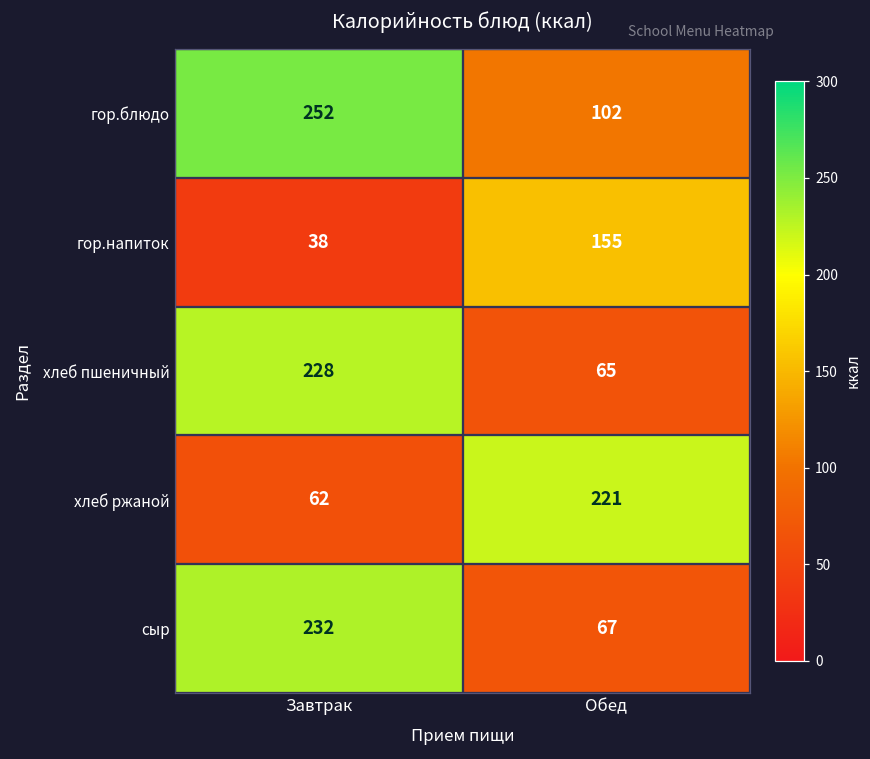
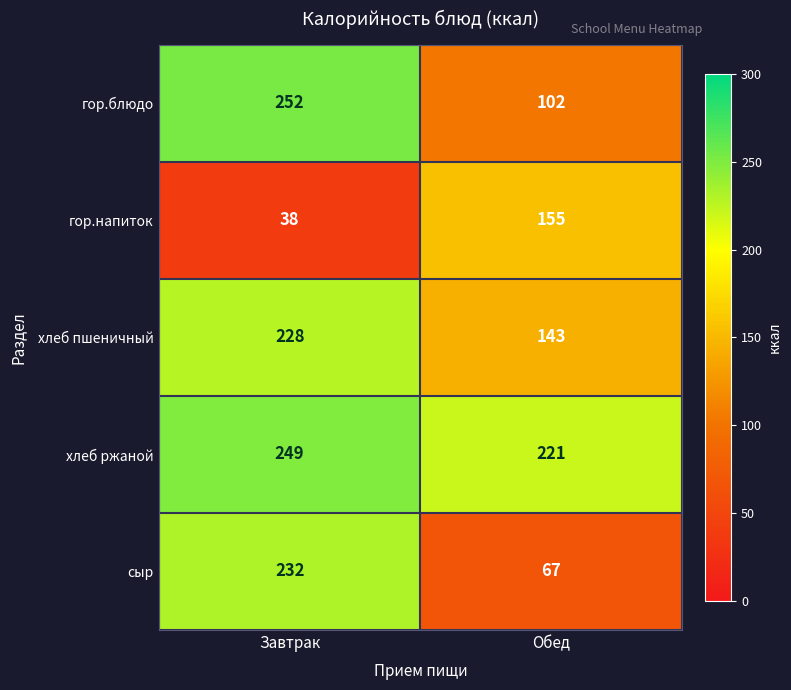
  {
    "гор.блюдо": {
      "Завтрак": 252,
      "Обед": 102
    },
    "гор.напиток": {
      "Завтрак": 38,
      "Обед": 155
    },
    "хлеб пшеничный": {
      "Завтрак": 228,
-     "Обед": 65
+     "Обед": 143
    },
    "хлеб ржаной": {
-     "Завтрак": 62,
+     "Завтрак": 249,
      "Обед": 221
    },
    "сыр": {
      "Завтрак": 232,
      "Обед": 67
    }
  }
